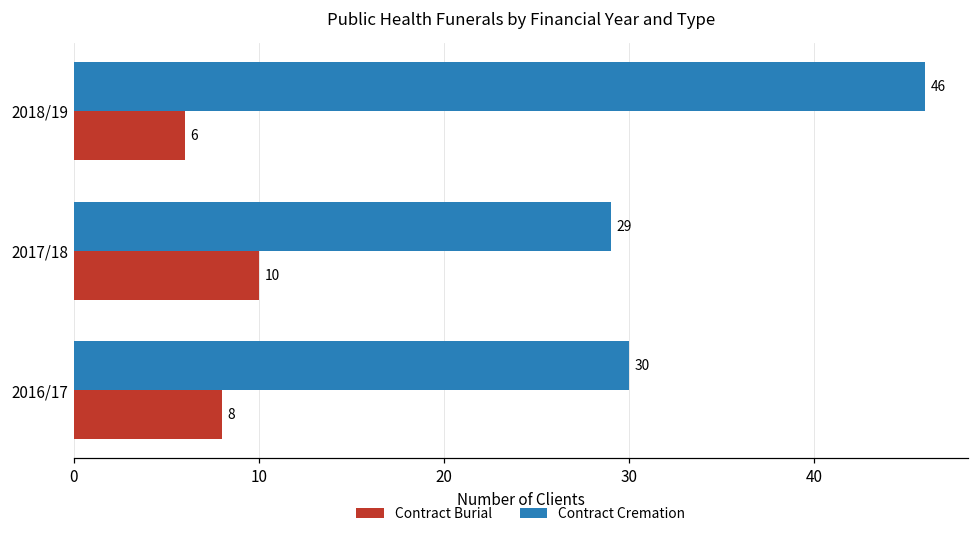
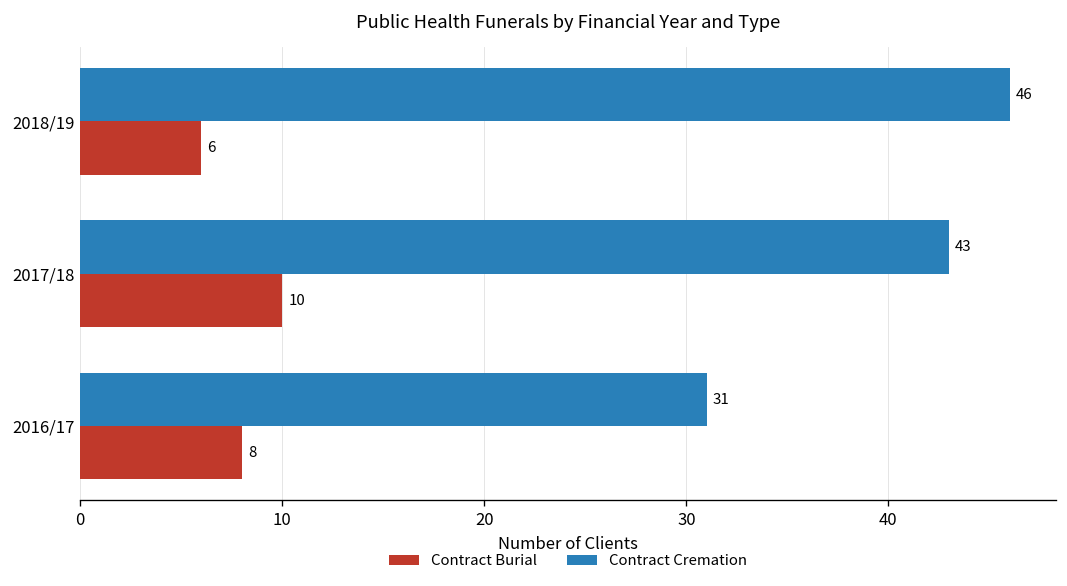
  {
    "Contract Burial": {
      "2018/19": 6,
      "2017/18": 10,
      "2016/17": 8
    },
    "Contract Cremation": {
      "2018/19": 46,
-     "2017/18": 29,
-     "2016/17": 30
+     "2017/18": 43,
+     "2016/17": 31
    }
  }
